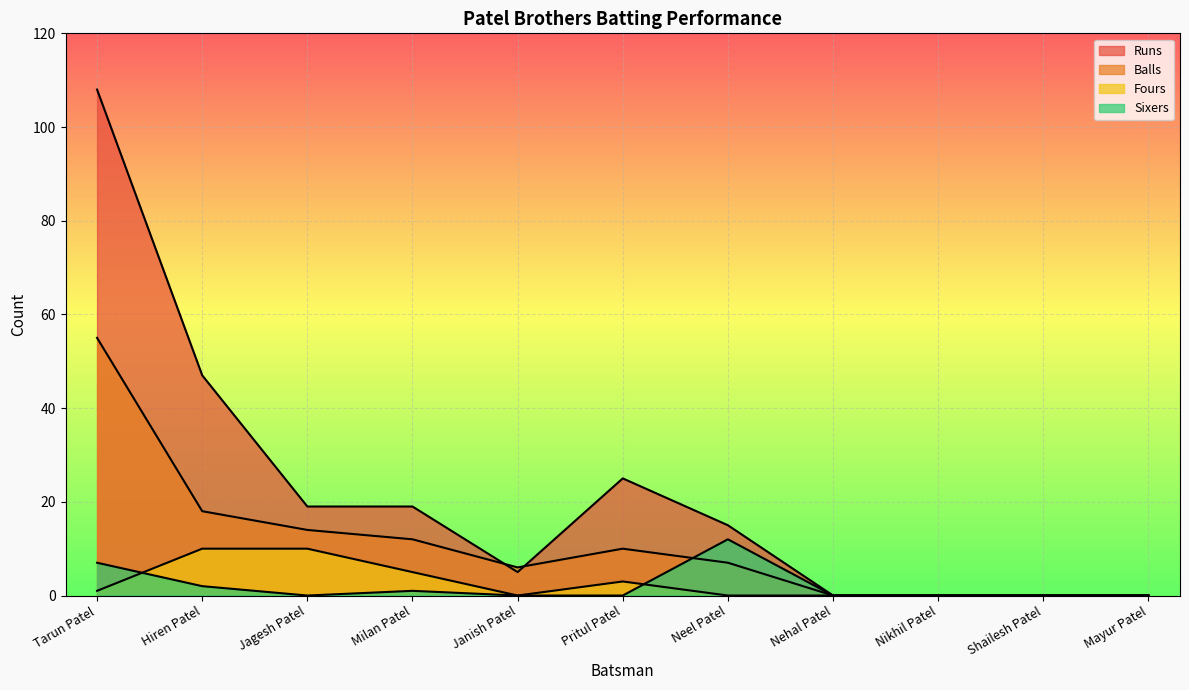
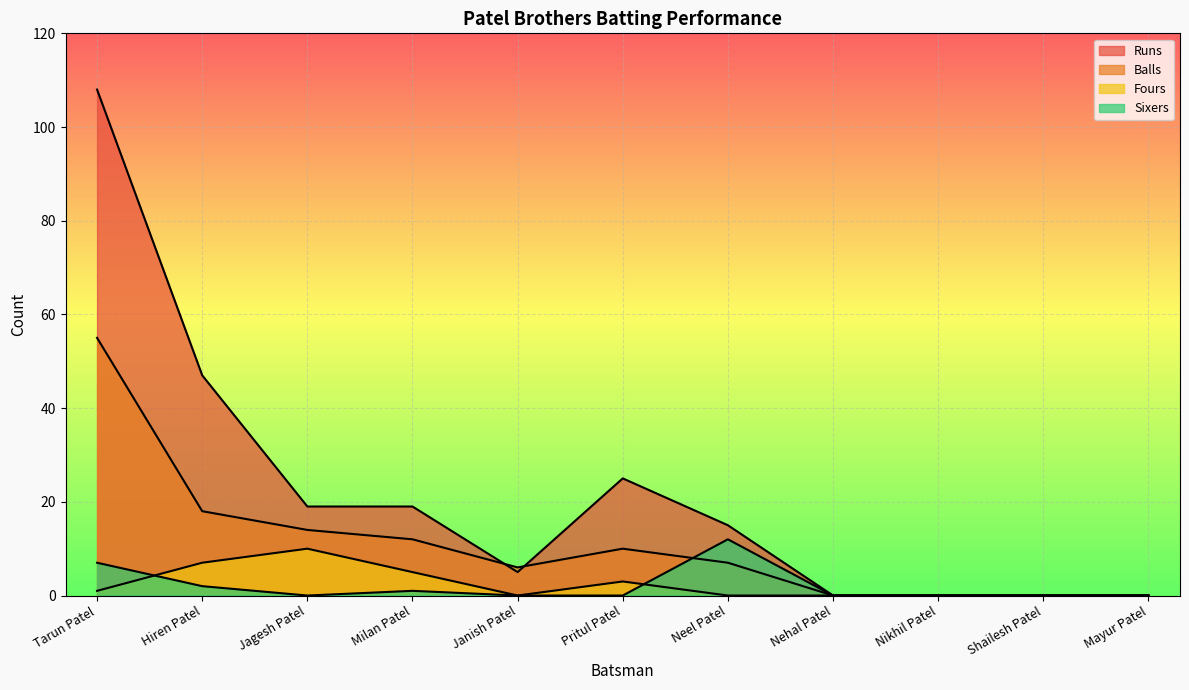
  {
    "Fours": {
      "Tarun Patel": 1,
-     "Hiren Patel": 10,
+     "Hiren Patel": 7,
      "Jagesh Patel": 10,
      "Milan Patel": 5,
      "Pritul Patel": 3,
      "Neel Patel": 0
    },
    "Sixers": {
      "Tarun Patel": 7,
      "Hiren Patel": 2,
      "Jagesh Patel": 0,
      "Milan Patel": 1,
      "Pritul Patel": 0,
      "Neel Patel": 12
    }
  }
